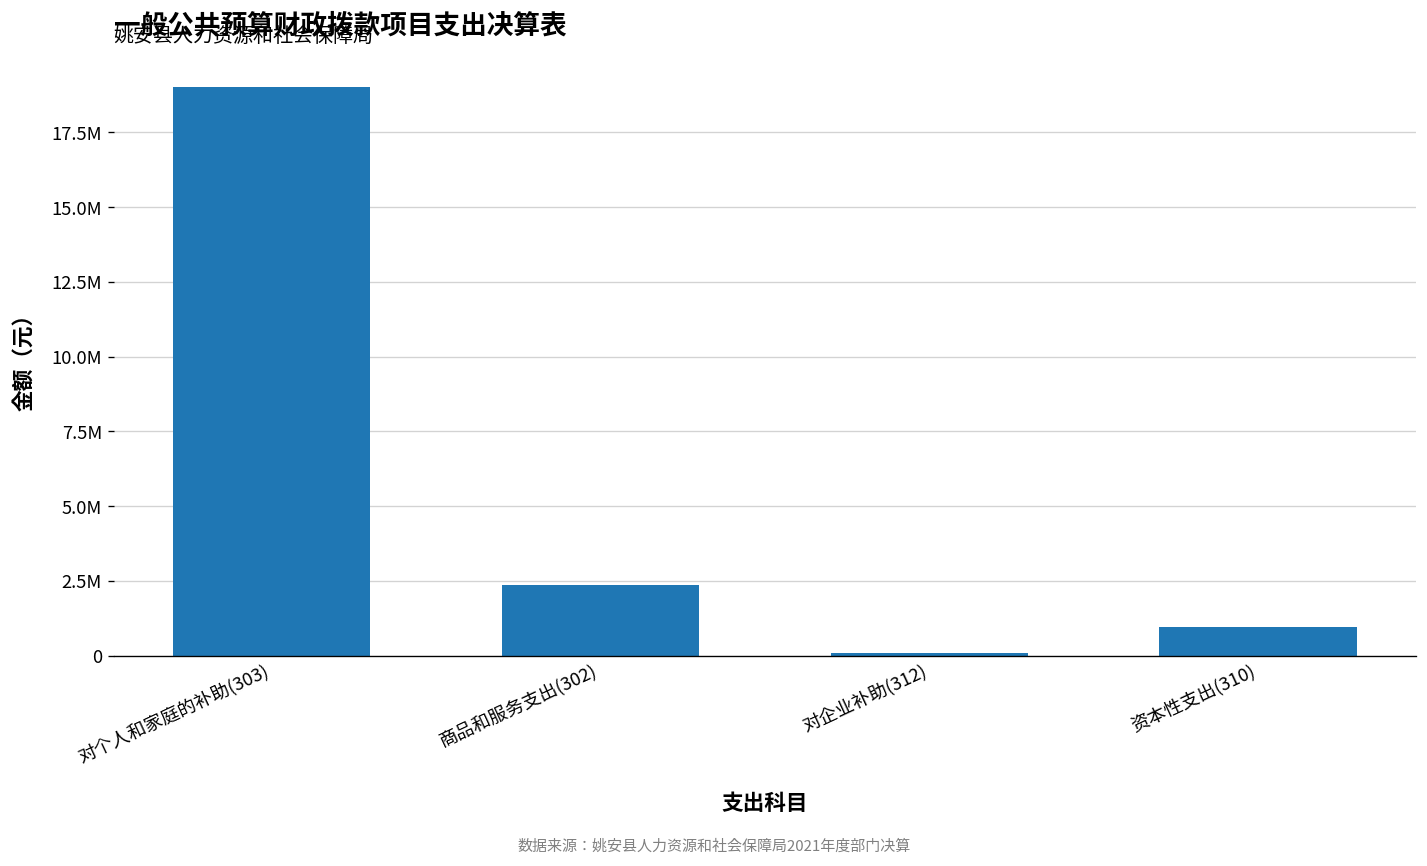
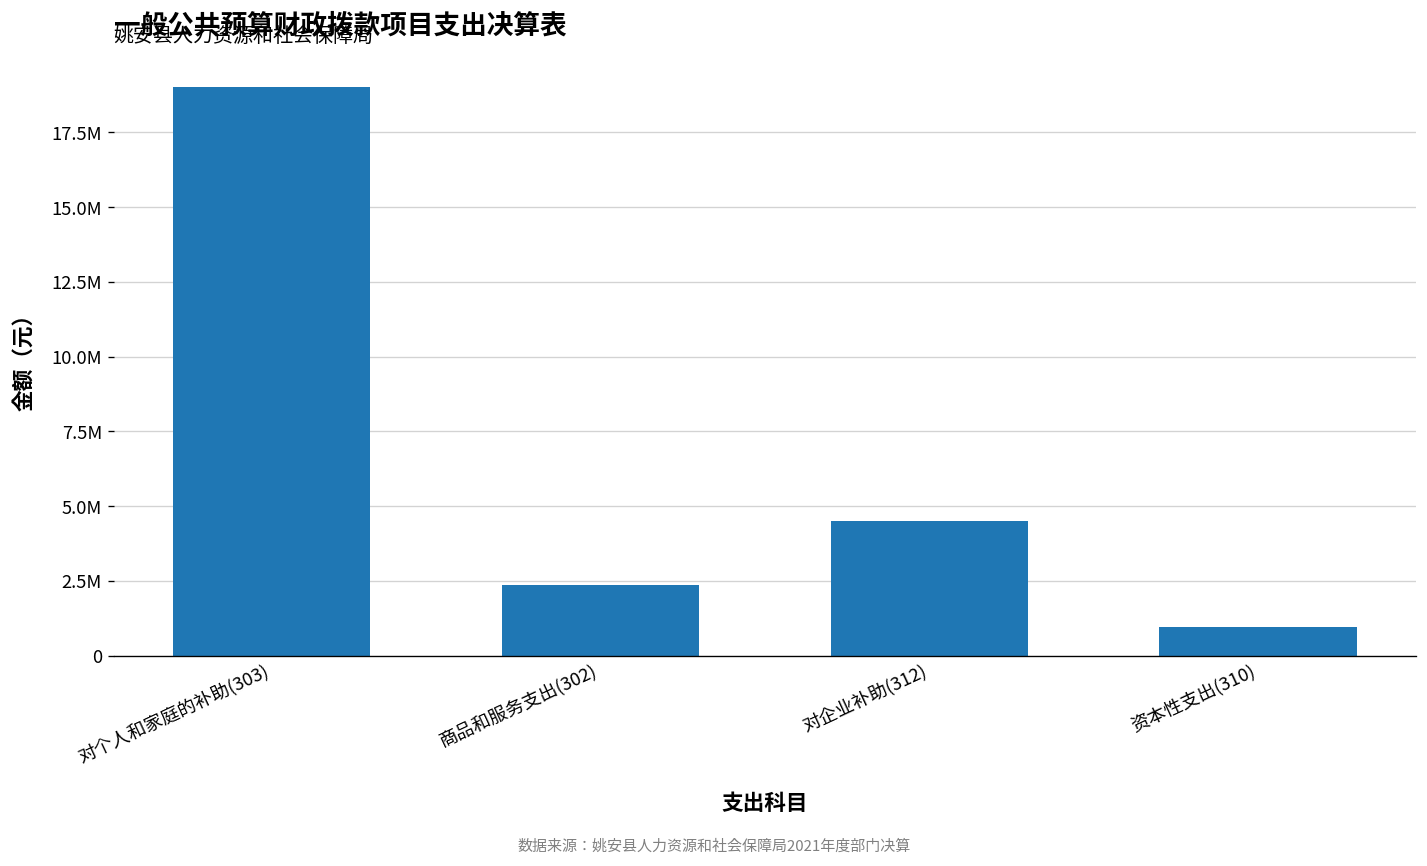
  {
    "对个人和家庭的补助(303)": 19000000,
    "商品和服务支出(302)": 2400000,
-   "对企业补助(312)": 100000,
+   "对企业补助(312)": 4500000,
    "资本性支出(310)": 1000000
  }
